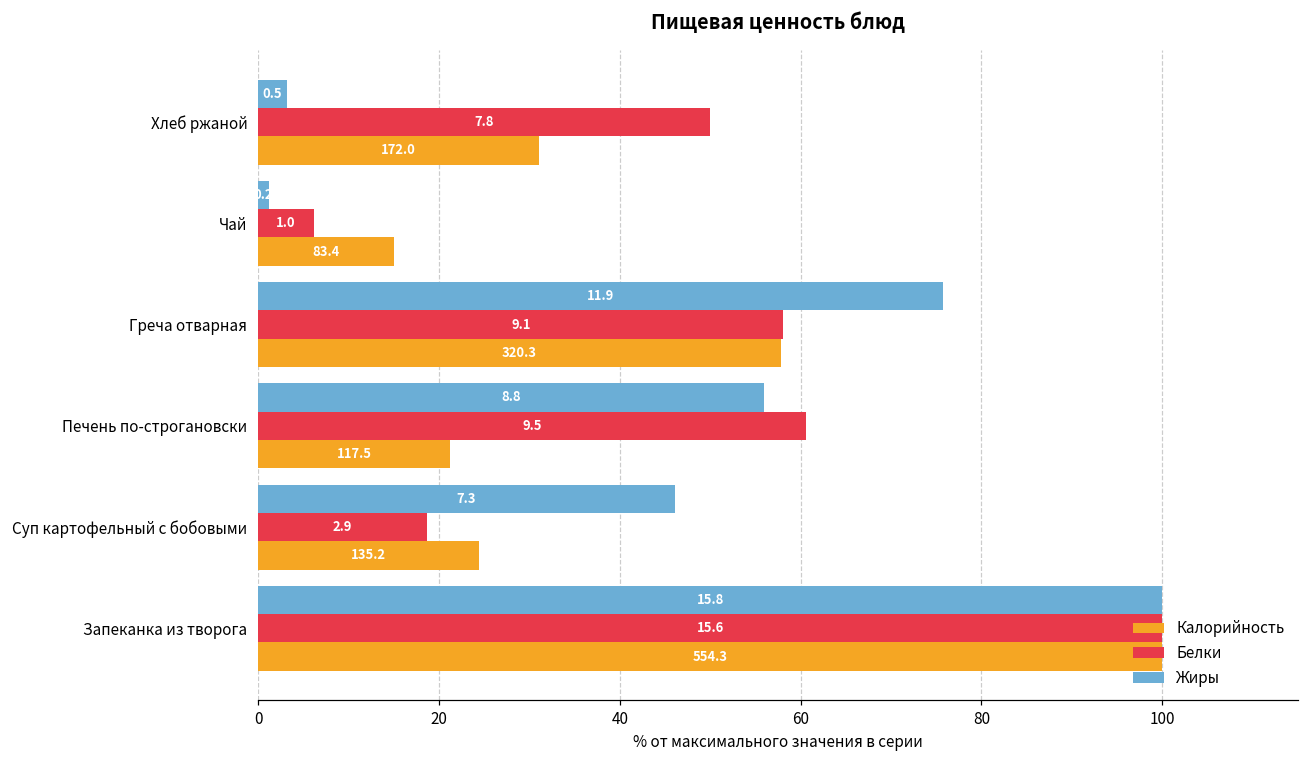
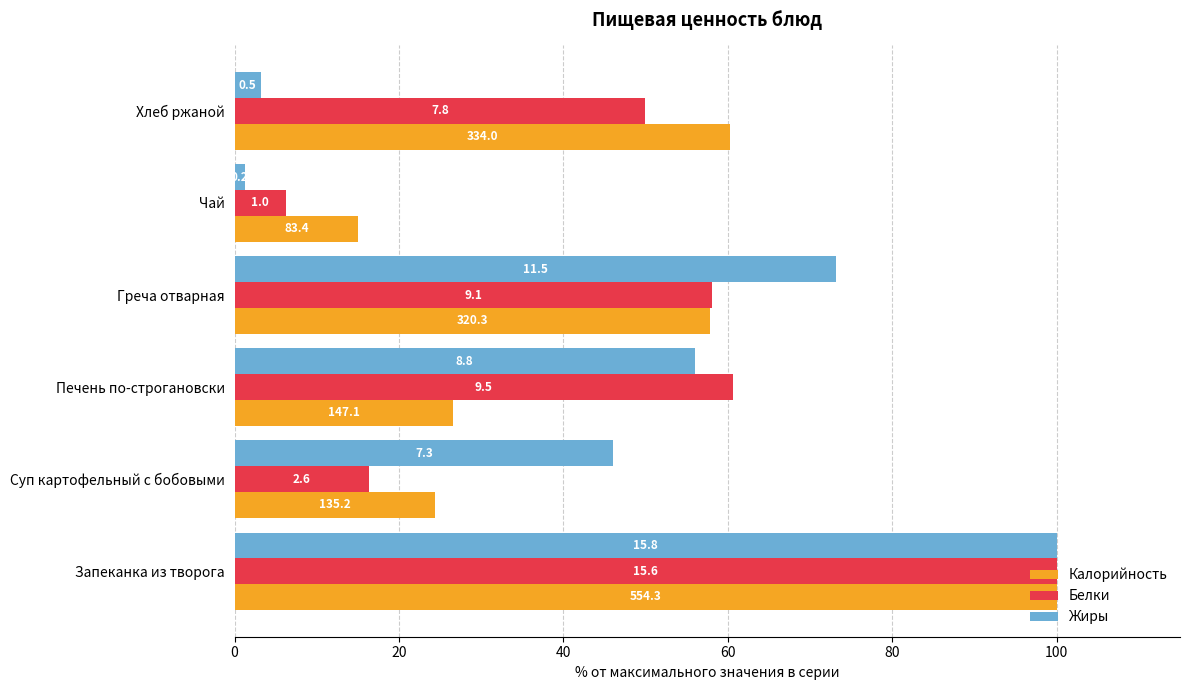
  {
    "Калорийность": {
-     "Хлеб ржаной": 172.0,
-     "Печень по-строгановски": 117.5
+     "Хлеб ржаной": 334.0,
+     "Печень по-строгановски": 147.1
    },
    "Белки": {
-     "Суп картофельный с бобовыми": 2.9
+     "Суп картофельный с бобовыми": 2.6
    },
    "Жиры": {
-     "Греча отварная": 11.9
+     "Греча отварная": 11.5
    }
  }
